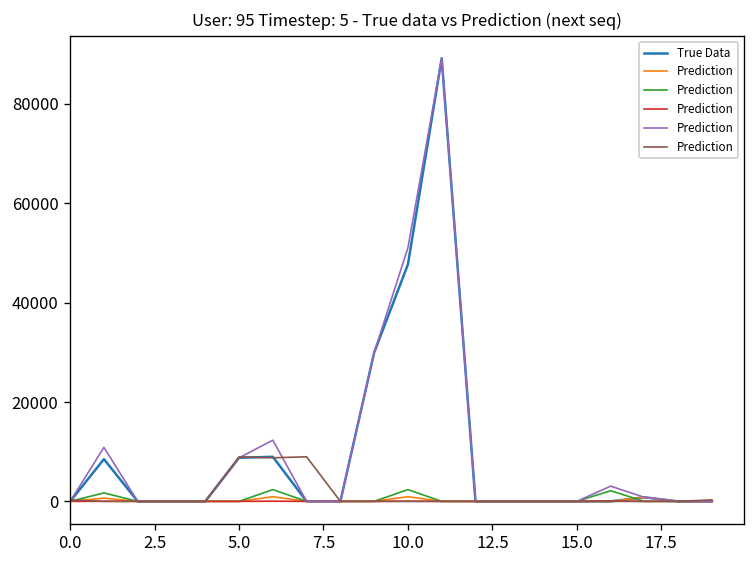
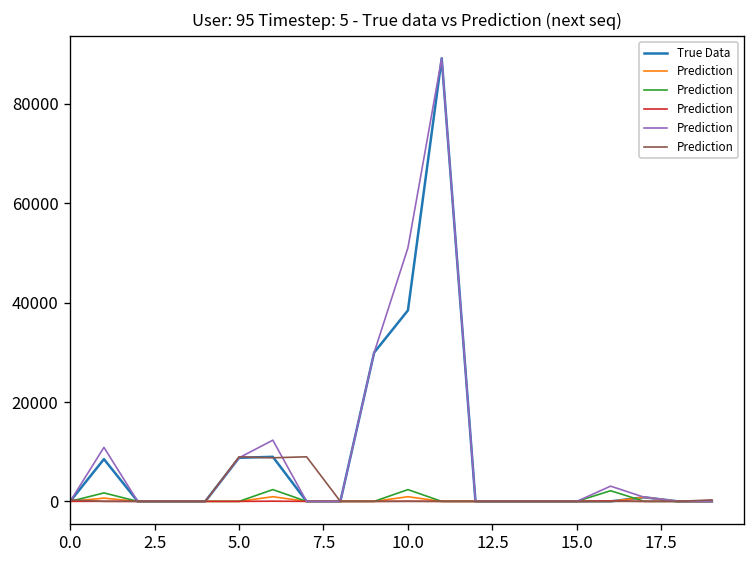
  {
    "True Data": {
-     "10.0": 48000
+     "10.0": 38000
    }
  }
